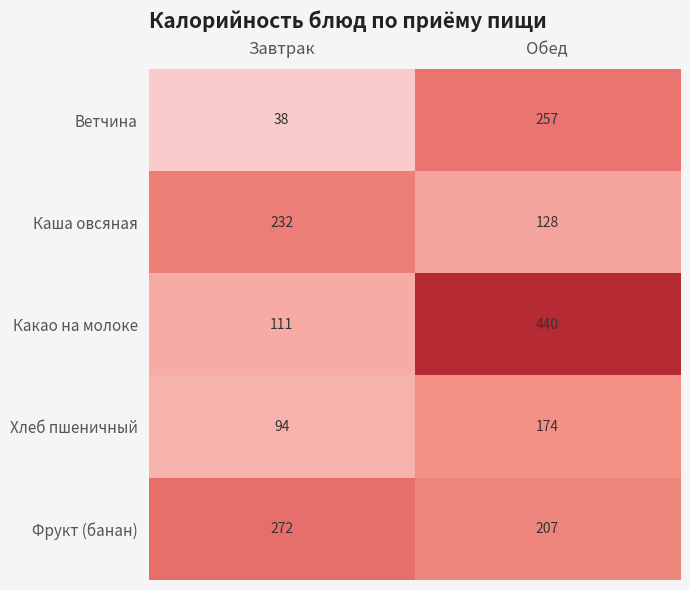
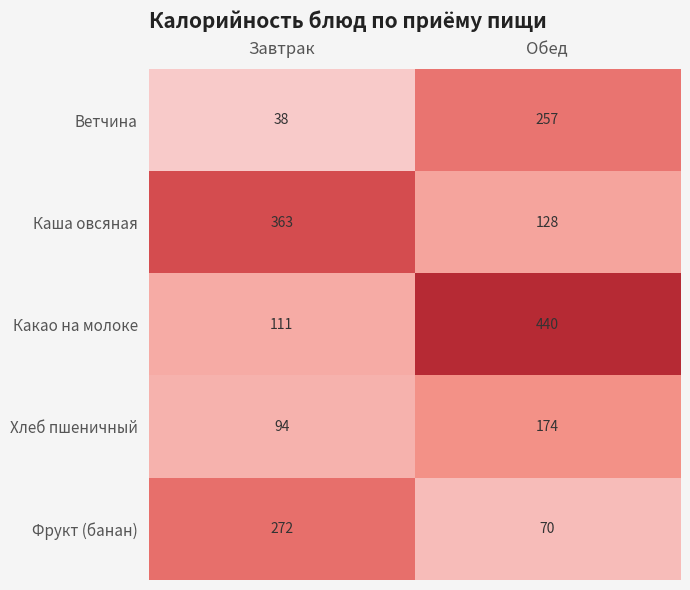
  {
    "Ветчина": {
      "Завтрак": 38,
      "Обед": 257
    },
    "Каша овсяная": {
-     "Завтрак": 232,
+     "Завтрак": 363,
      "Обед": 128
    },
    "Какао на молоке": {
      "Завтрак": 111,
      "Обед": 440
    },
    "Хлеб пшеничный": {
      "Завтрак": 94,
      "Обед": 174
    },
    "Фрукт (банан)": {
      "Завтрак": 272,
-     "Обед": 207
+     "Обед": 70
    }
  }
